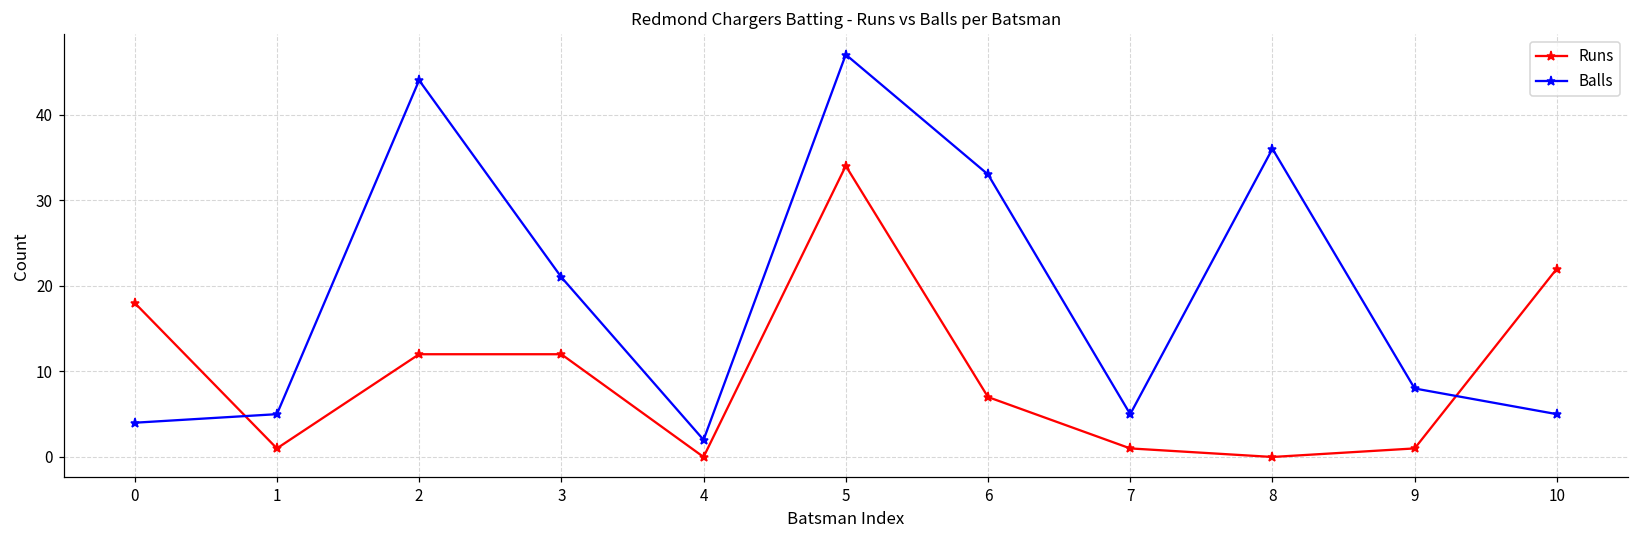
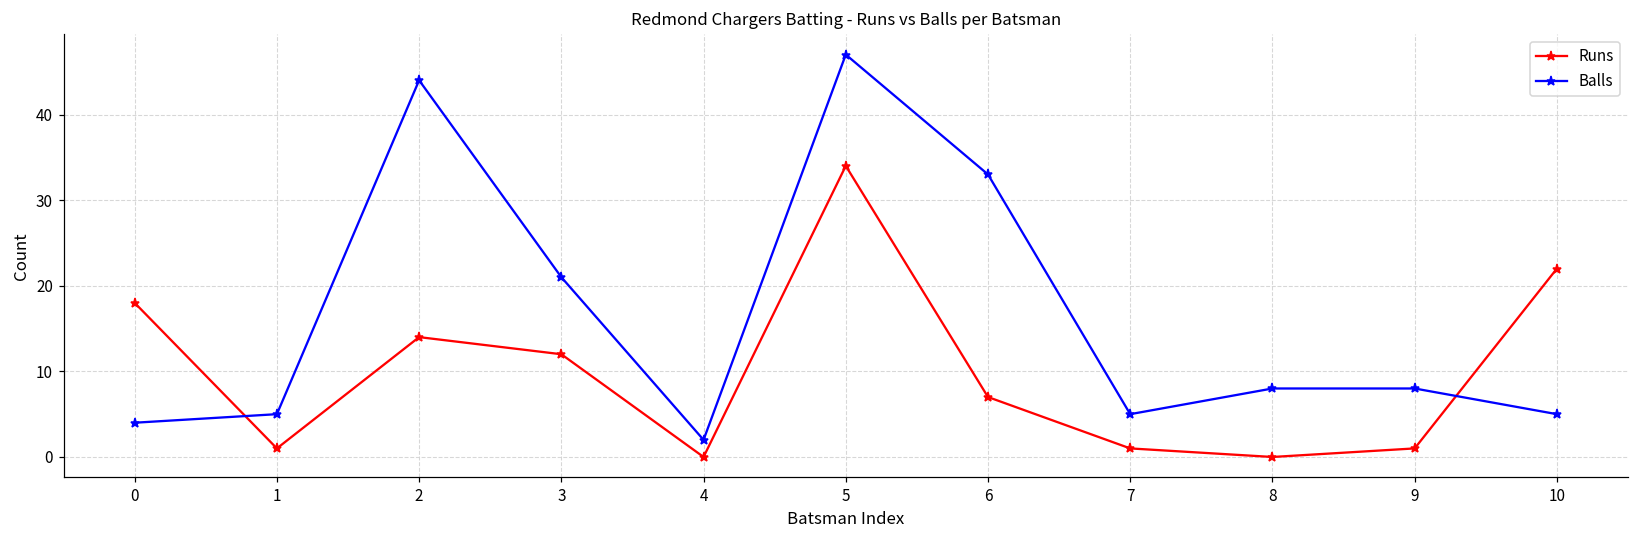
  {
    "Runs": {
      "0": 18,
      "1": 1,
-     "2": 12,
+     "2": 14,
      "3": 12,
      "4": 0,
      "5": 34,
      "6": 7,
      "7": 1,
      "8": 0,
      "9": 1,
      "10": 22
    },
    "Balls": {
      "0": 4,
      "1": 5,
      "2": 44,
      "3": 21,
      "4": 2,
      "5": 47,
      "6": 33,
      "7": 5,
-     "8": 36,
+     "8": 8,
      "9": 8,
      "10": 5
    }
  }
